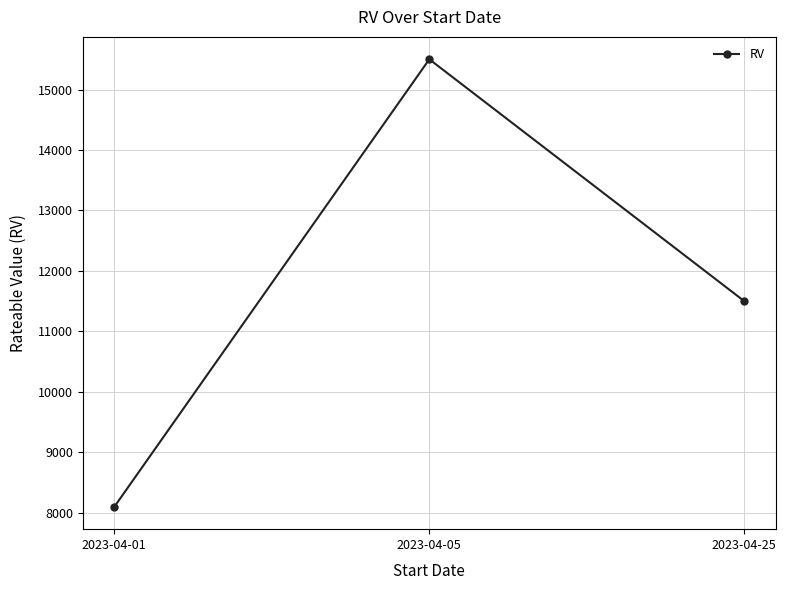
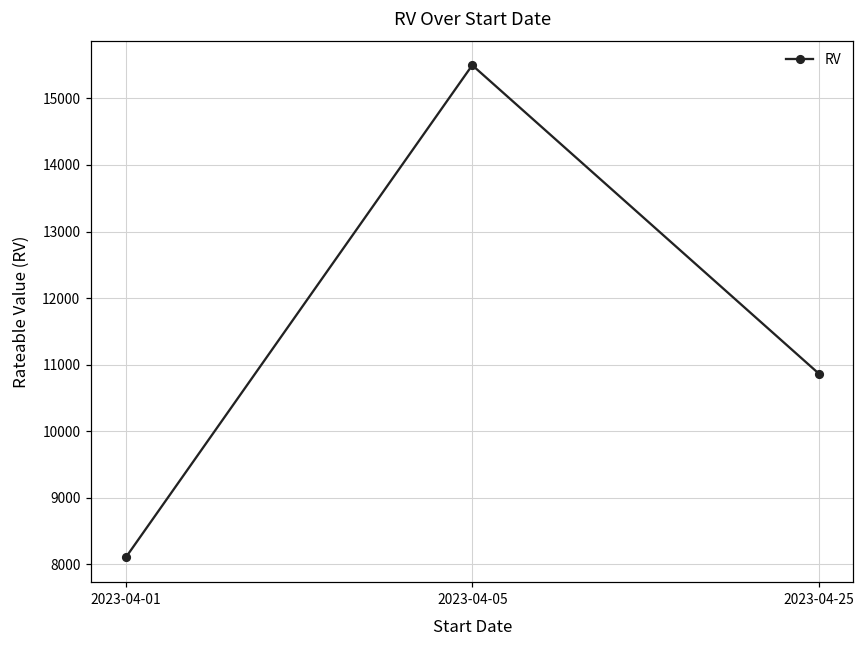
  {
    "2023-04-01": 8100,
    "2023-04-05": 15500,
-   "2023-04-25": 11500
+   "2023-04-25": 10900
  }
